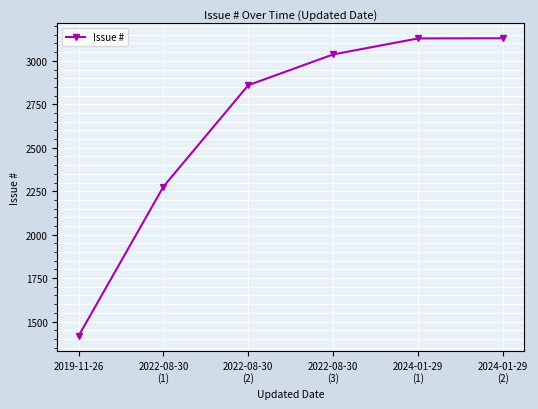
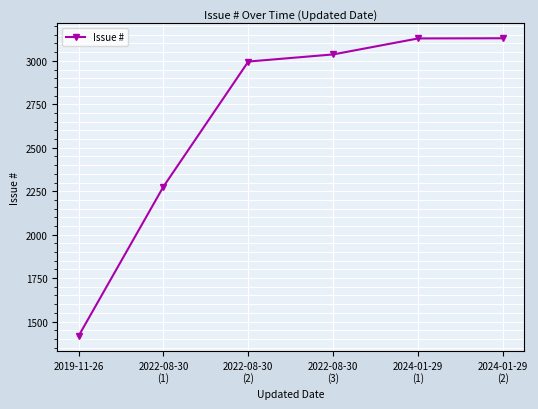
  {
    "2019-11-26": 1420,
    "2022-08-30 (1)": 2280,
-   "2022-08-30 (2)": 2860,
+   "2022-08-30 (2)": 3000,
    "2022-08-30 (3)": 3040,
    "2024-01-29 (1)": 3130,
    "2024-01-29 (2)": 3130
  }
